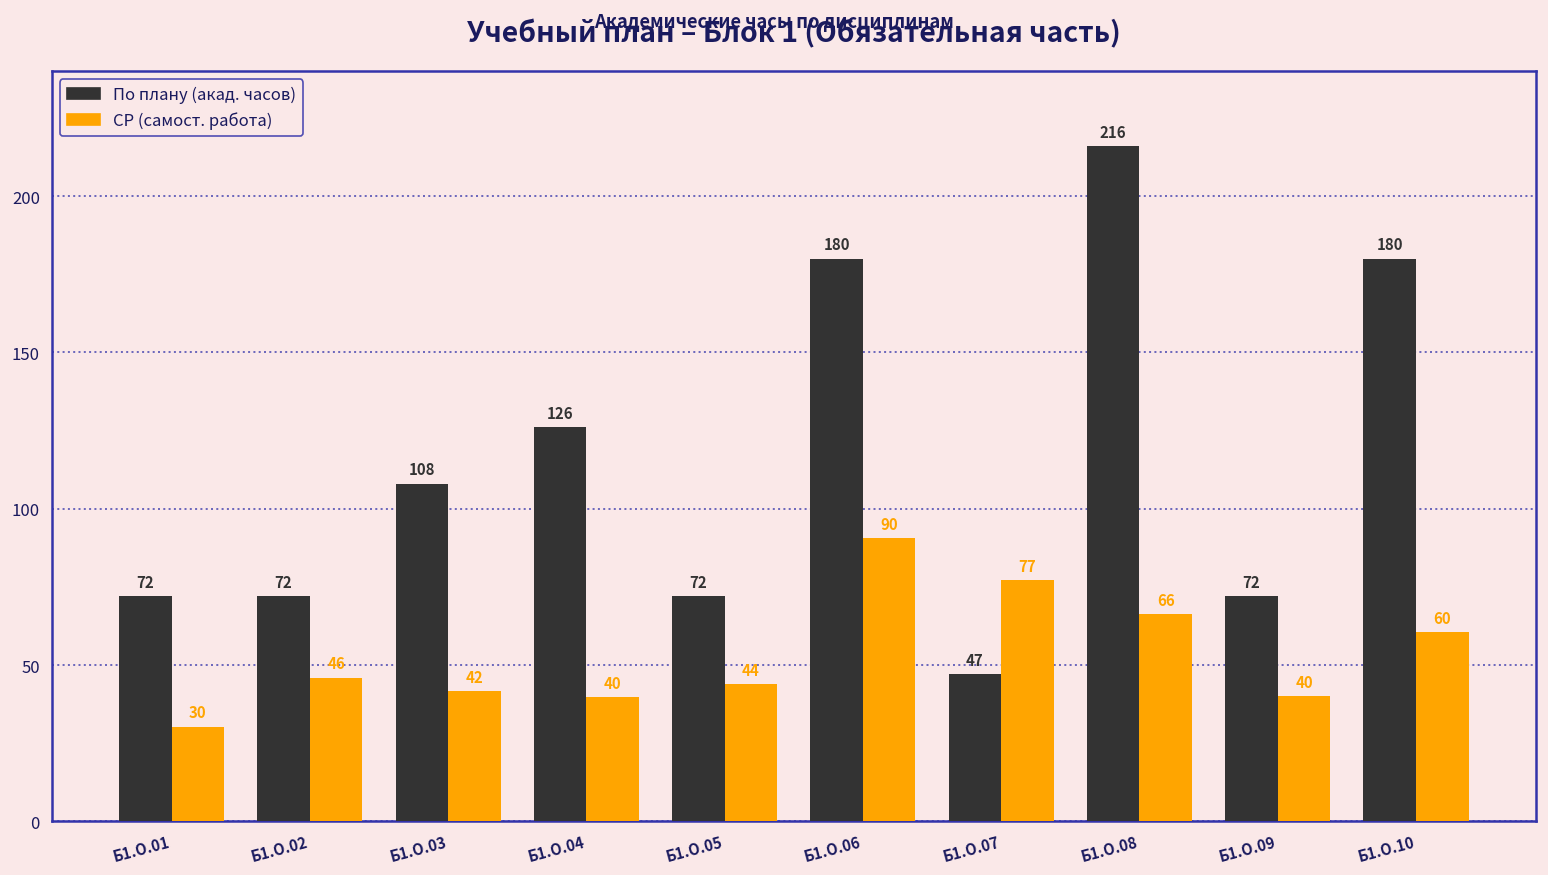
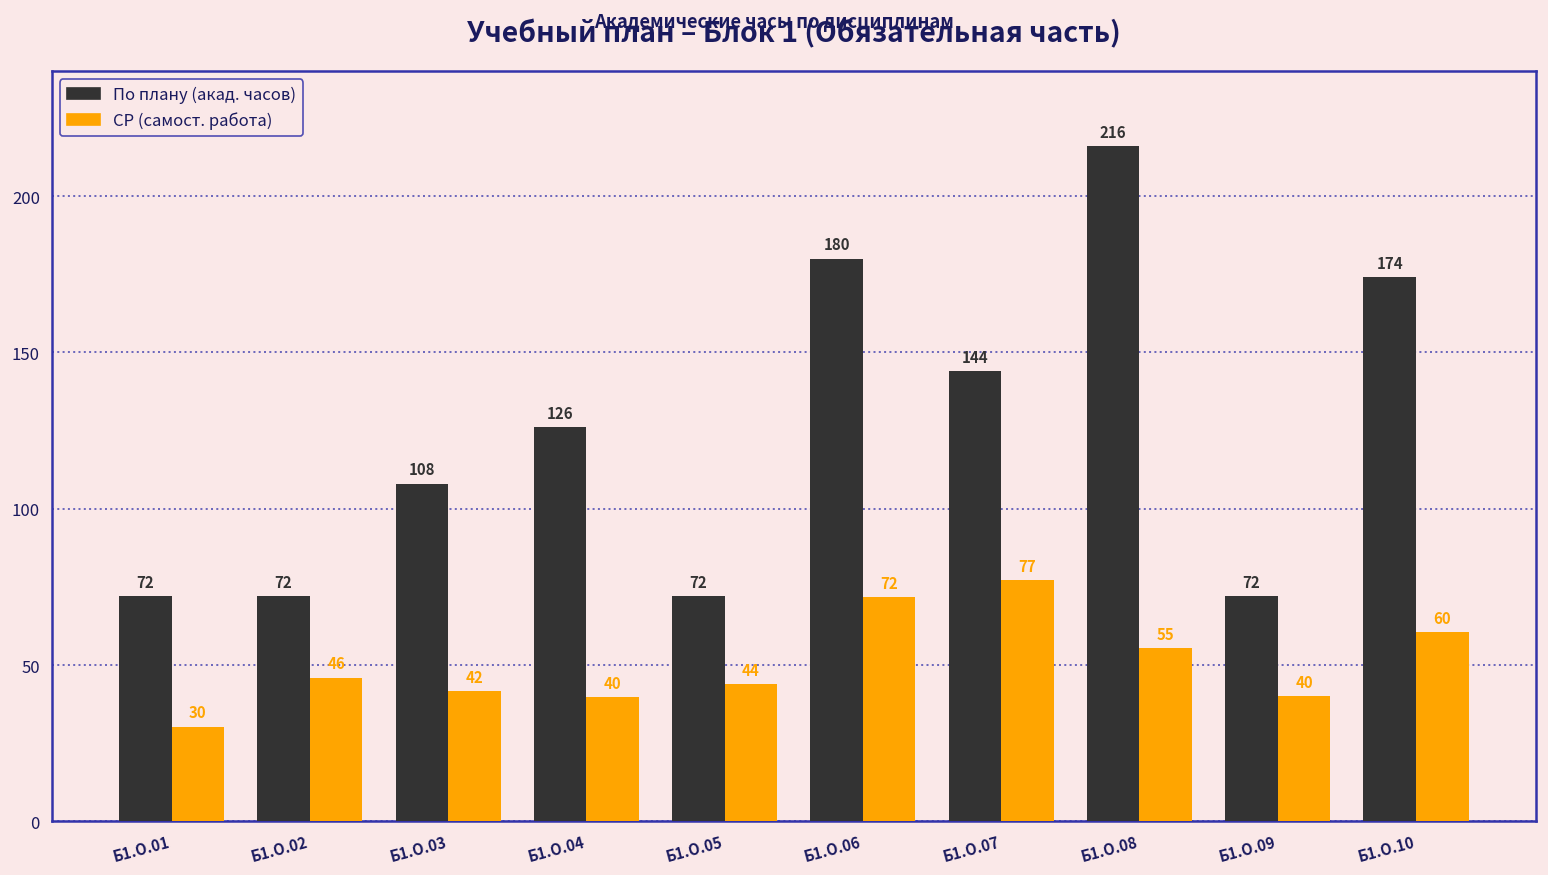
  {
    "По плану (акад. часов)": {
      "Б1.О.01": 72,
      "Б1.О.02": 72,
      "Б1.О.03": 108,
      "Б1.О.04": 126,
      "Б1.О.05": 72,
      "Б1.О.06": 180,
-     "Б1.О.07": 47,
+     "Б1.О.07": 144,
      "Б1.О.08": 216,
      "Б1.О.09": 72,
-     "Б1.О.10": 180
+     "Б1.О.10": 174
    },
    "СР (самост. работа)": {
      "Б1.О.01": 30,
      "Б1.О.02": 46,
      "Б1.О.03": 42,
      "Б1.О.04": 40,
      "Б1.О.05": 44,
-     "Б1.О.06": 90,
+     "Б1.О.06": 72,
      "Б1.О.07": 77,
-     "Б1.О.08": 66,
+     "Б1.О.08": 55,
      "Б1.О.09": 40,
      "Б1.О.10": 60
    }
  }
